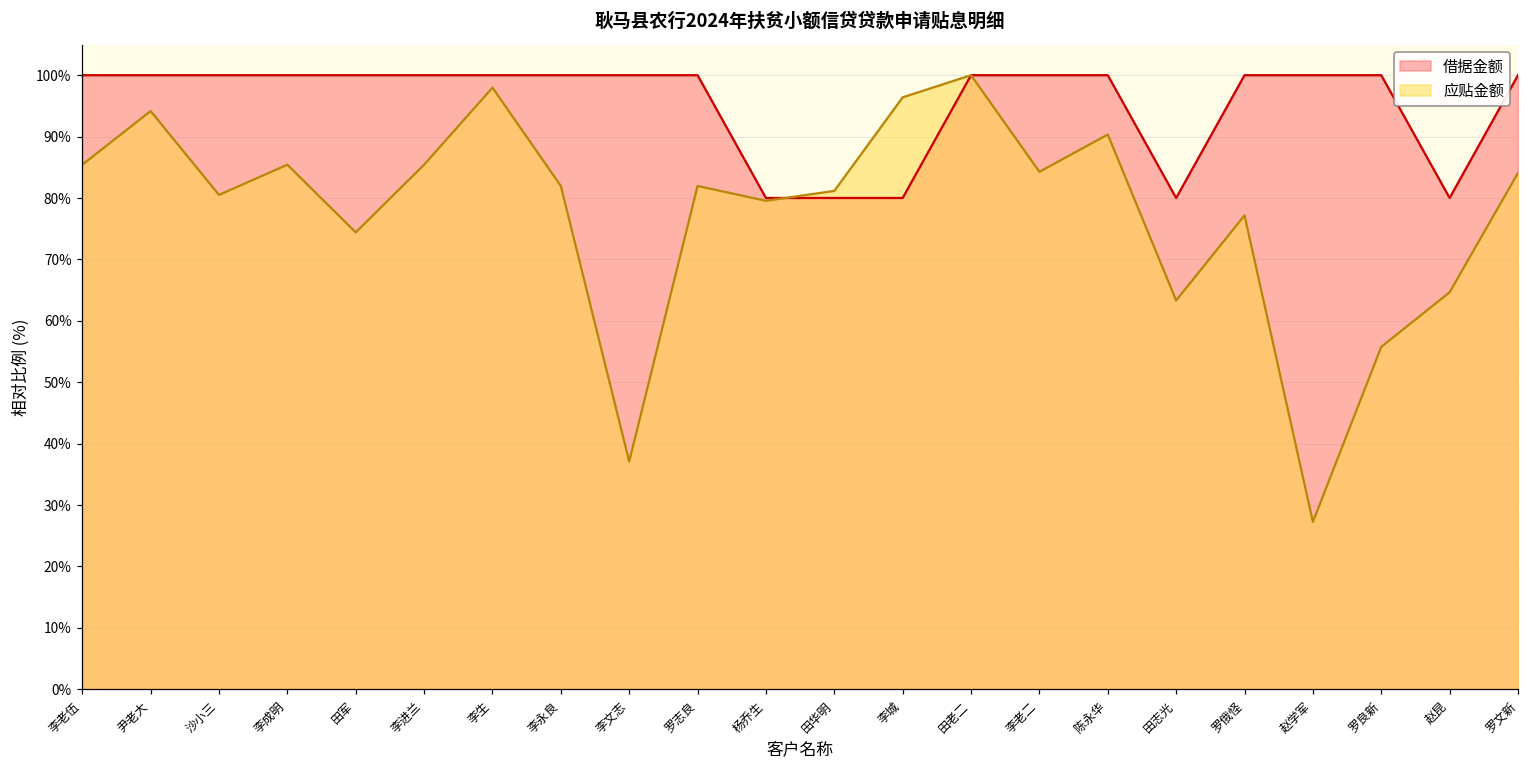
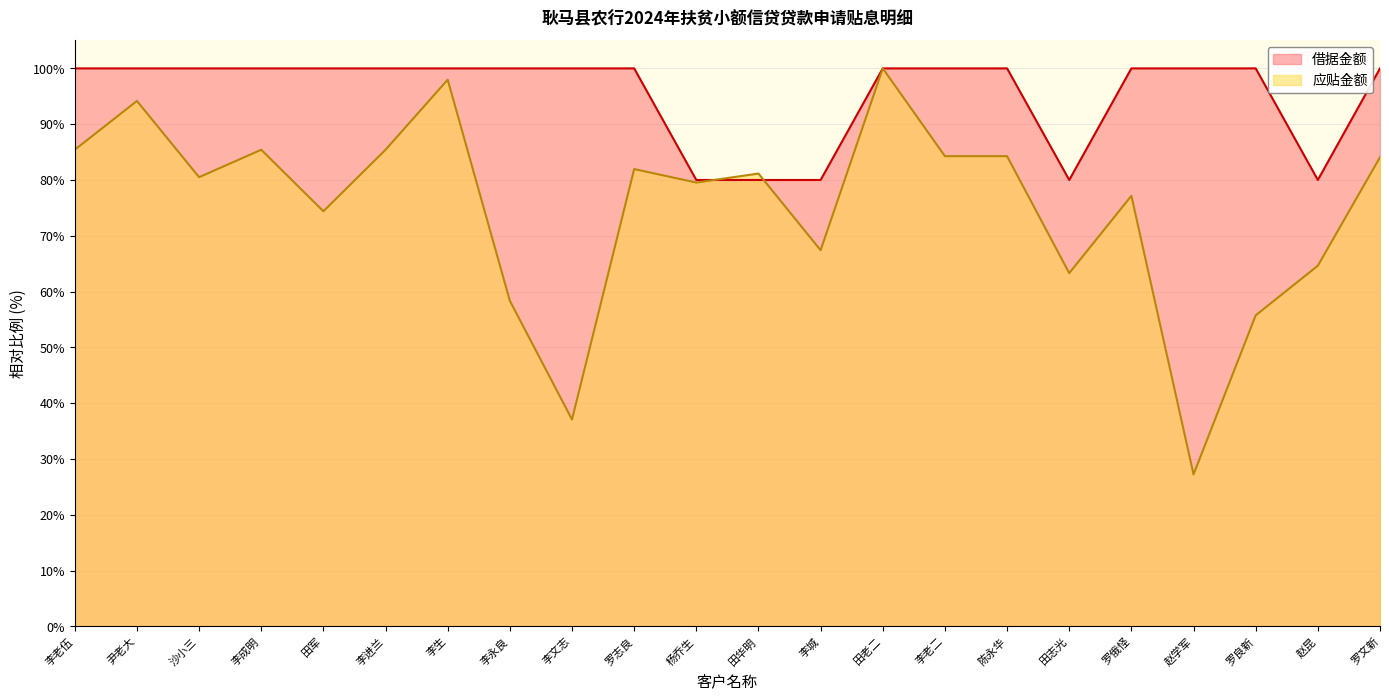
  {
    "借据金额": {
      "李老伍": "100%",
      "尹老大": "100%",
      "沙小三": "100%",
      "李成明": "100%",
      "田军": "100%",
      "李进兰": "100%",
      "李生": "100%",
      "李永良": "100%",
      "李文志": "100%",
      "罗志良": "100%",
      "田华明": "80%",
      "李城": "80%",
      "李老二": "100%",
      "陈永华": "100%",
      "田志光": "80%",
      "罗俄怪": "100%",
      "赵学军": "100%",
      "罗良新": "100%",
      "赵昆": "80%",
      "罗文新": "100%"
    },
    "应贴金额": {
      "李老伍": "85%",
      "尹老大": "94%",
      "沙小三": "81%",
      "李成明": "85%",
      "田军": "74%",
      "李进兰": "85%",
      "李生": "98%",
-     "李永良": "82%",
+     "李永良": "58%",
      "李文志": "37%",
      "罗志良": "82%",
      "田华明": "81%",
-     "李城": "96%",
+     "李城": "67%",
      "李老二": "84%",
-     "陈永华": "90%",
+     "陈永华": "84%",
      "田志光": "63%",
      "罗俄怪": "77%",
      "赵学军": "27%",
      "罗良新": "56%",
      "赵昆": "65%",
      "罗文新": "84%"
    }
  }
